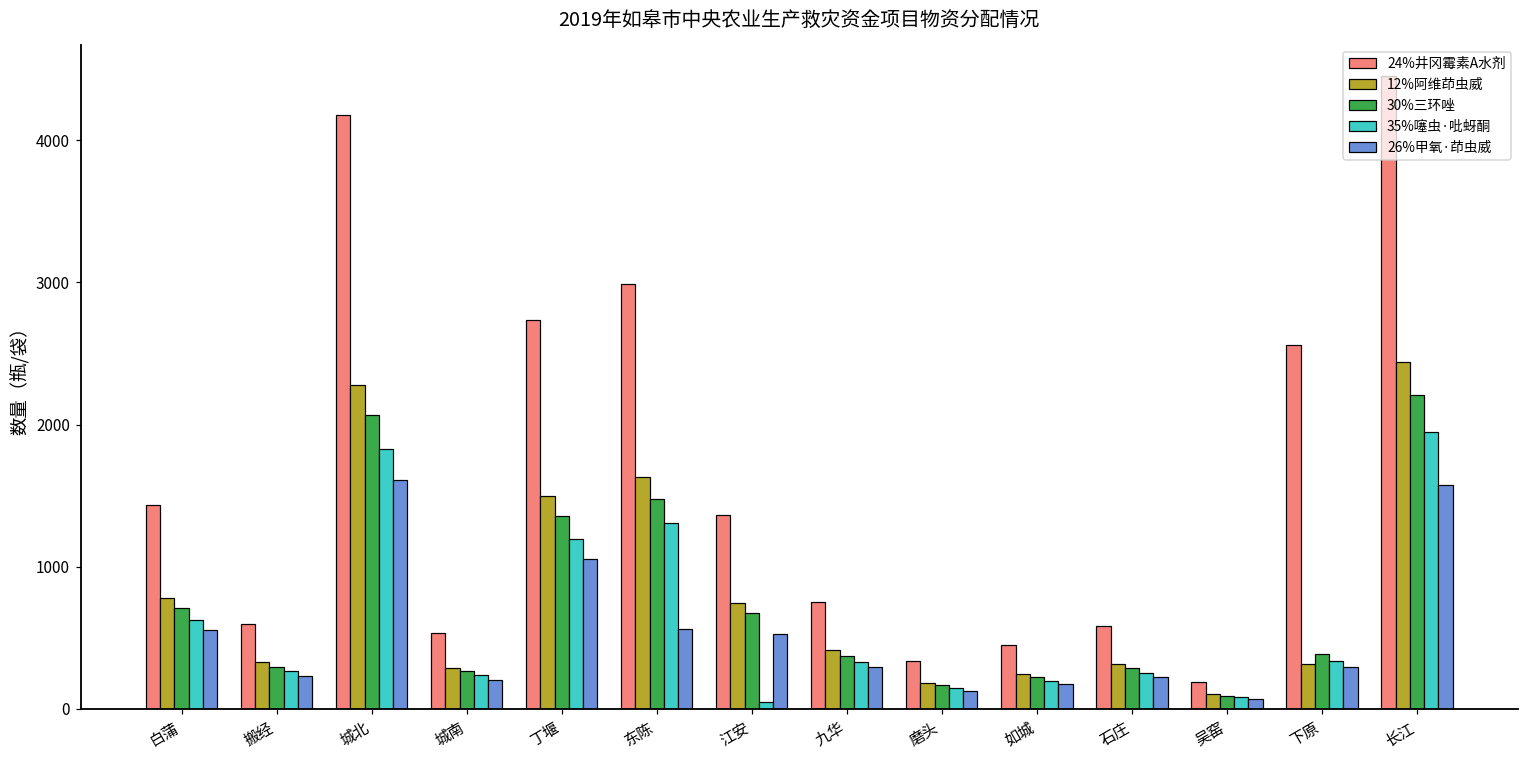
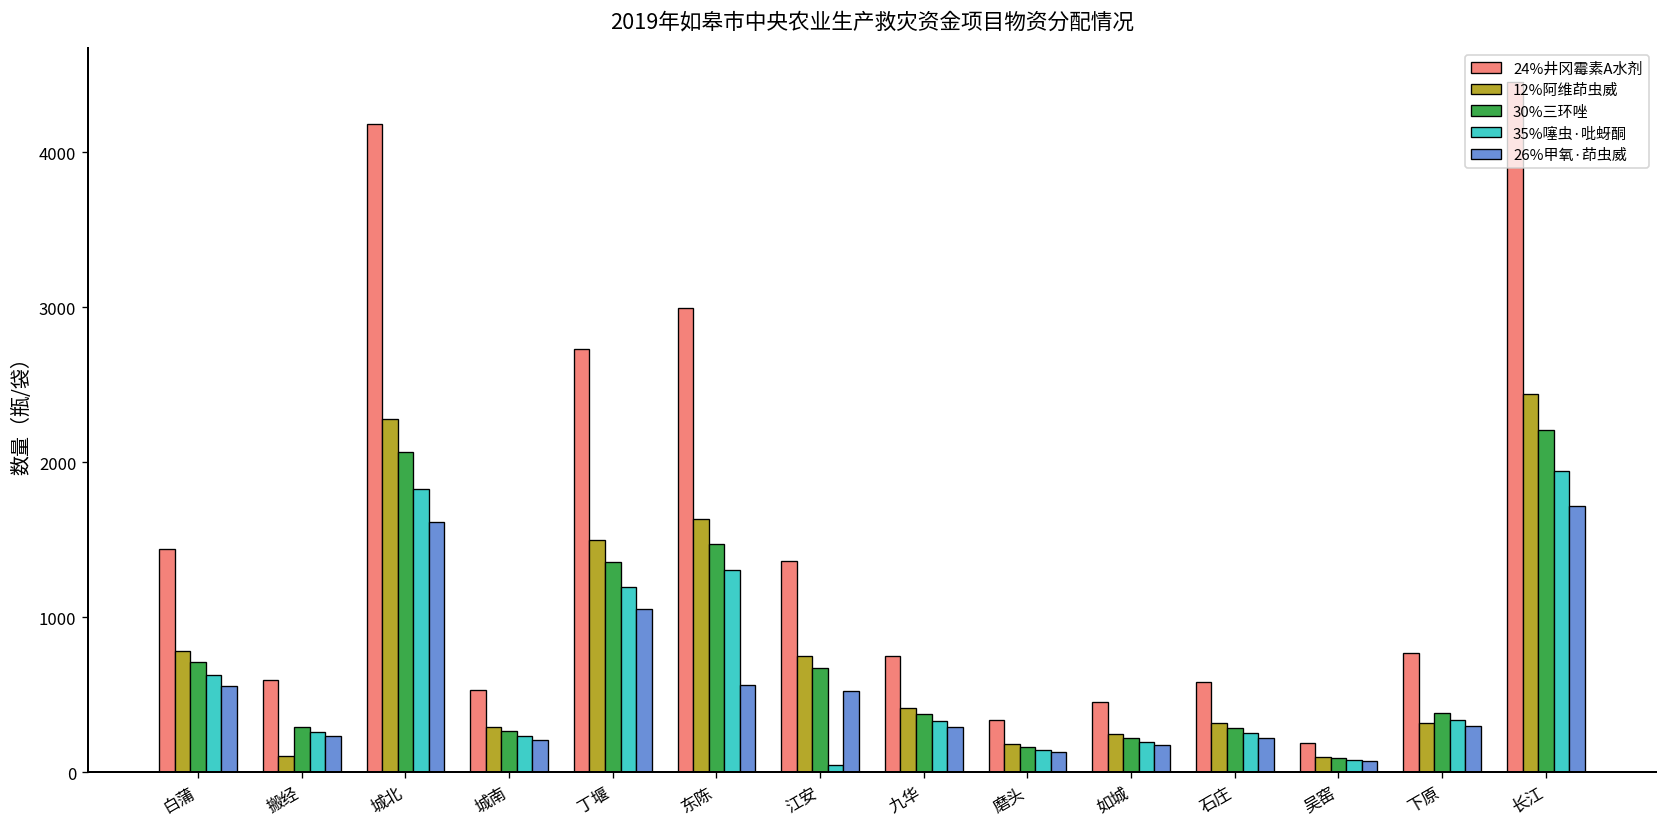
  {
    "24%井冈霉素A水剂": {
      "白蒲": 1440,
      "搬经": 590,
      "城北": 4180,
      "城南": 530,
      "丁堰": 2730,
      "东陈": 2990,
      "江安": 1360,
      "九华": 750,
      "磨头": 330,
      "如城": 450,
      "石庄": 580,
      "吴窑": 190,
-     "下原": 2560
+     "下原": 770
    },
    "12%阿维茚虫威": {
      "白蒲": 780,
-     "搬经": 330,
+     "搬经": 100,
      "城北": 2280,
      "城南": 290,
      "丁堰": 1500,
      "东陈": 1630,
      "江安": 750,
      "九华": 410,
      "磨头": 180,
      "如城": 250,
      "石庄": 320,
      "吴窑": 100,
      "下原": 320,
      "长江": 2440
    },
    "30%三环唑": {
      "白蒲": 710,
      "搬经": 290,
      "城北": 2070,
      "城南": 260,
      "丁堰": 1360,
      "东陈": 1480,
      "江安": 680,
      "九华": 370,
      "磨头": 160,
      "如城": 220,
      "石庄": 290,
      "吴窑": 90,
      "下原": 380,
      "长江": 2210
    },
    "35%噻虫·吡蚜酮": {
      "白蒲": 630,
      "搬经": 260,
      "城北": 1830,
      "城南": 240,
      "丁堰": 1200,
      "东陈": 1310,
      "江安": 50,
      "九华": 330,
      "磨头": 150,
      "如城": 200,
      "石庄": 250,
      "吴窑": 80,
      "下原": 340,
      "长江": 1950
    },
    "26%甲氧·茚虫威": {
      "白蒲": 550,
      "搬经": 230,
      "城北": 1610,
      "城南": 210,
      "丁堰": 1050,
      "东陈": 560,
      "江安": 530,
      "九华": 290,
      "磨头": 130,
      "如城": 170,
      "石庄": 220,
      "吴窑": 70,
      "下原": 300,
-     "长江": 1570
+     "长江": 1720
    }
  }
